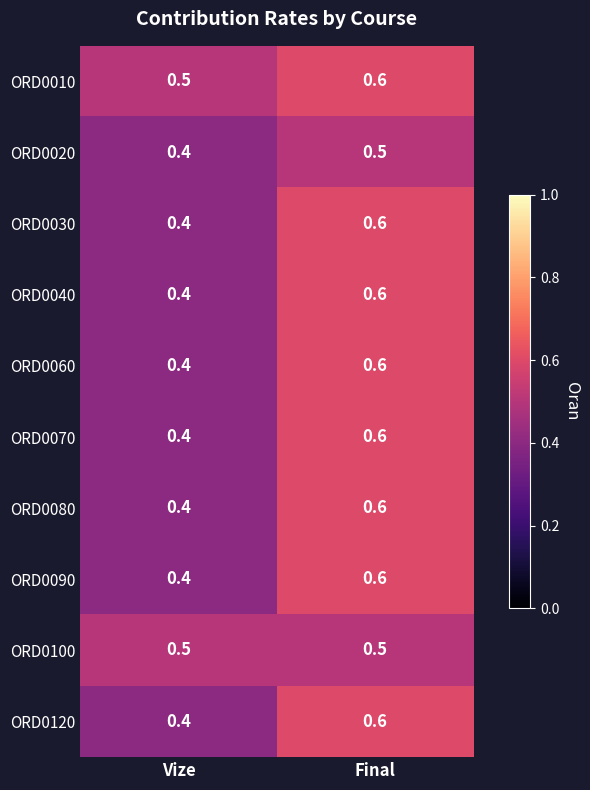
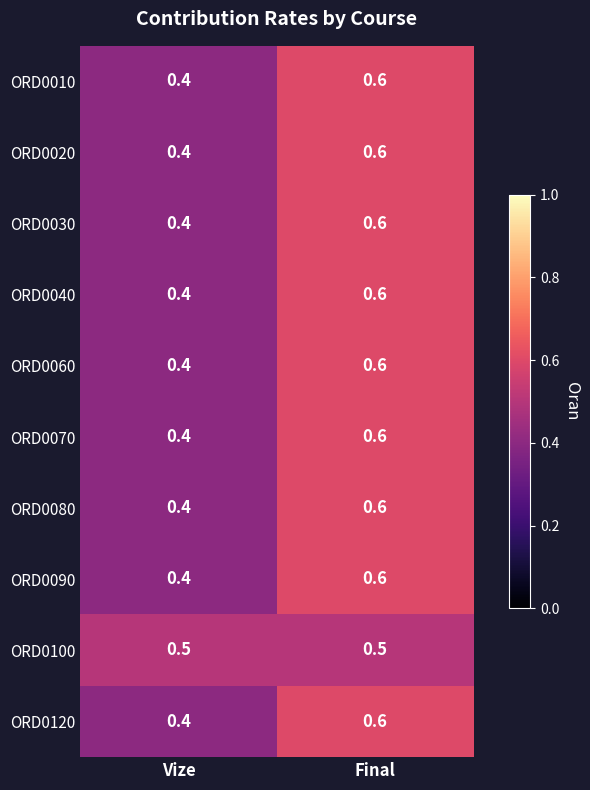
  {
    "ORD0010": {
-     "Vize": 0.5,
+     "Vize": 0.4,
      "Final": 0.6
    },
    "ORD0020": {
      "Vize": 0.4,
-     "Final": 0.5
+     "Final": 0.6
    },
    "ORD0030": {
      "Vize": 0.4,
      "Final": 0.6
    },
    "ORD0040": {
      "Vize": 0.4,
      "Final": 0.6
    },
    "ORD0060": {
      "Vize": 0.4,
      "Final": 0.6
    },
    "ORD0070": {
      "Vize": 0.4,
      "Final": 0.6
    },
    "ORD0080": {
      "Vize": 0.4,
      "Final": 0.6
    },
    "ORD0090": {
      "Vize": 0.4,
      "Final": 0.6
    },
    "ORD0100": {
      "Vize": 0.5,
      "Final": 0.5
    },
    "ORD0120": {
      "Vize": 0.4,
      "Final": 0.6
    }
  }
